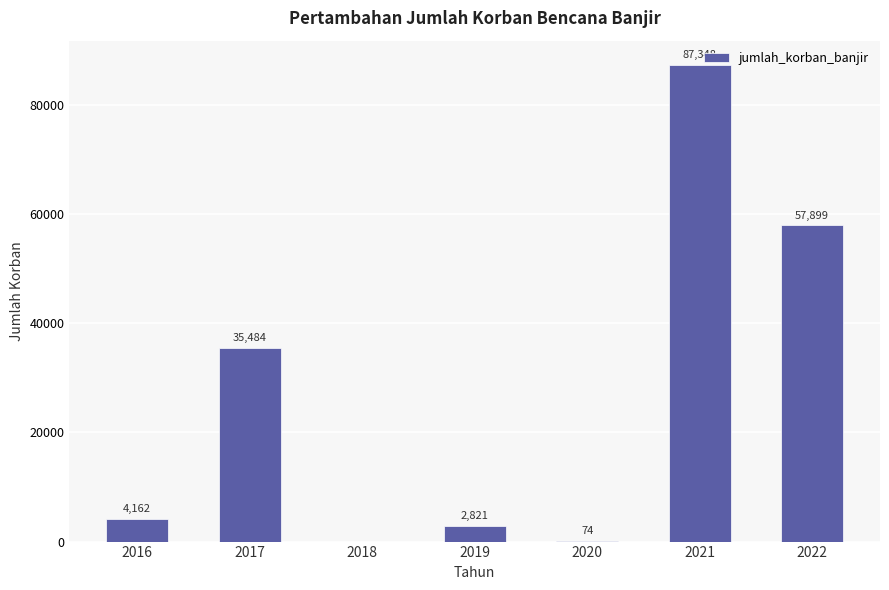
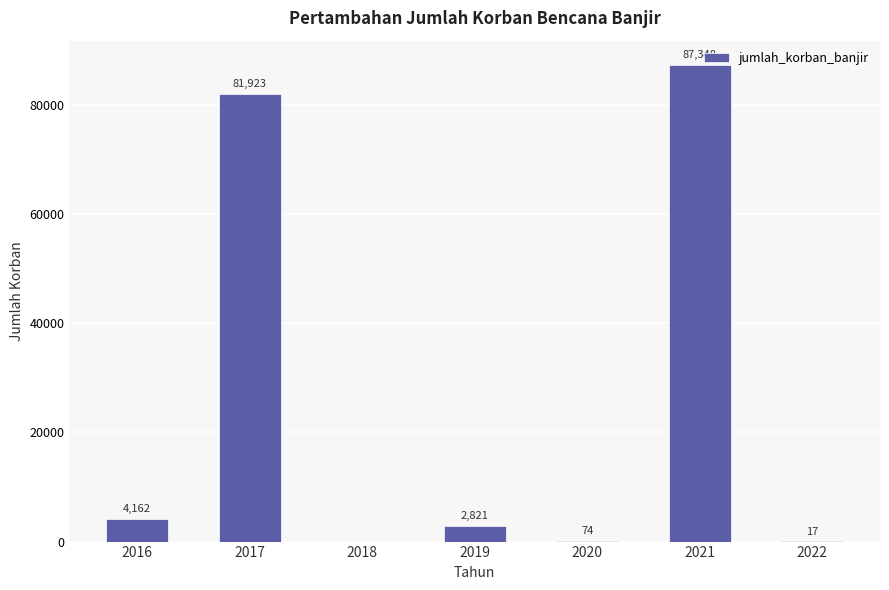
  {
    "2016": "4,162",
-   "2017": "35,484",
+   "2017": "81,923",
    "2019": "2,821",
    "2020": "74",
    "2021": "87,348",
-   "2022": "57,899"
+   "2022": "17"
  }
